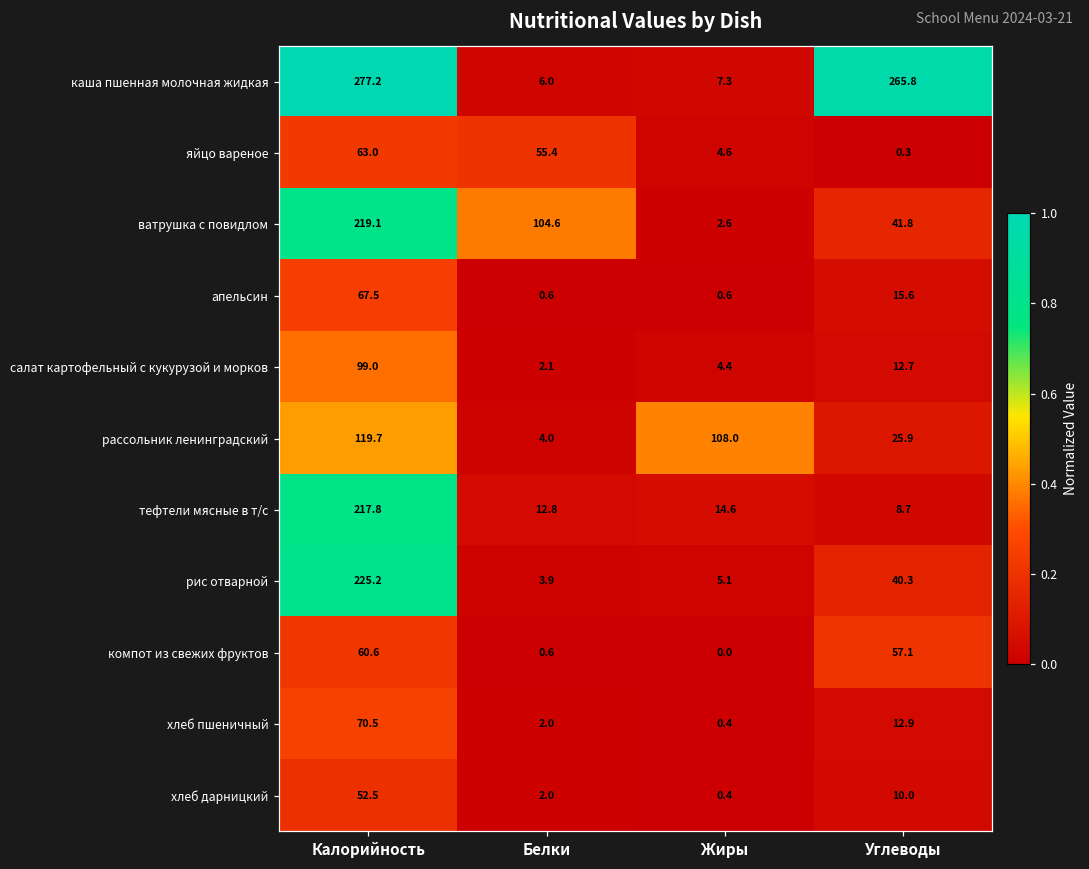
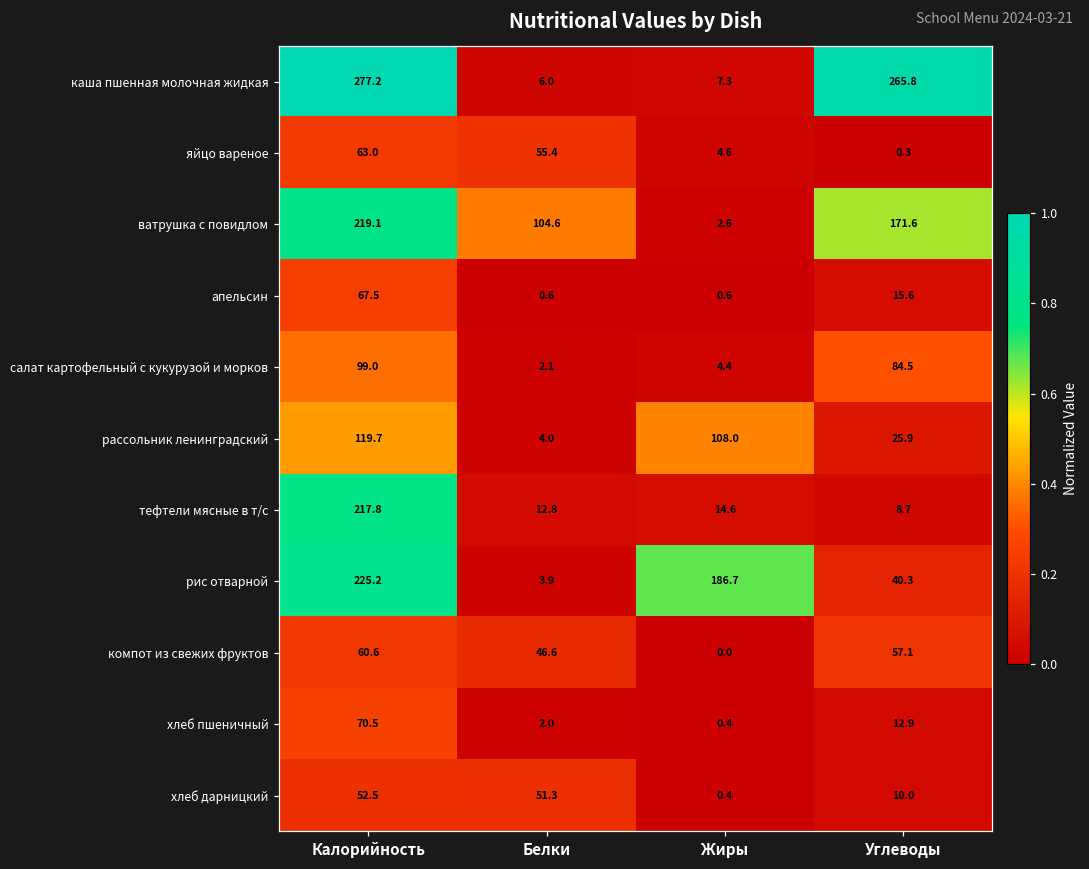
  {
    "каша пшенная молочная жидкая": {
      "Калорийность": 277.2,
      "Белки": 6.0,
      "Жиры": 7.3,
      "Углеводы": 265.8
    },
    "яйцо вареное": {
      "Калорийность": 63.0,
      "Белки": 55.4,
      "Жиры": 4.6,
      "Углеводы": 0.3
    },
    "ватрушка с повидлом": {
      "Калорийность": 219.1,
      "Белки": 104.6,
      "Жиры": 2.6,
-     "Углеводы": 41.8
+     "Углеводы": 171.6
    },
    "апельсин": {
      "Калорийность": 67.5,
      "Белки": 0.6,
      "Жиры": 0.6,
      "Углеводы": 15.6
    },
    "салат картофельный с кукурузой и морков": {
      "Калорийность": 99.0,
      "Белки": 2.1,
      "Жиры": 4.4,
-     "Углеводы": 12.7
+     "Углеводы": 84.5
    },
    "рассольник ленинградский": {
      "Калорийность": 119.7,
      "Белки": 4.0,
      "Жиры": 108.0,
      "Углеводы": 25.9
    },
    "тефтели мясные в т/с": {
      "Калорийность": 217.8,
      "Белки": 12.8,
      "Жиры": 14.6,
      "Углеводы": 8.7
    },
    "рис отварной": {
      "Калорийность": 225.2,
      "Белки": 3.9,
-     "Жиры": 5.1,
+     "Жиры": 186.7,
      "Углеводы": 40.3
    },
    "компот из свежих фруктов": {
      "Калорийность": 60.6,
-     "Белки": 0.6,
+     "Белки": 46.6,
      "Жиры": 0.0,
      "Углеводы": 57.1
    },
    "хлеб пшеничный": {
      "Калорийность": 70.5,
      "Белки": 2.0,
      "Жиры": 0.4,
      "Углеводы": 12.9
    },
    "хлеб дарницкий": {
      "Калорийность": 52.5,
-     "Белки": 2.0,
+     "Белки": 51.3,
      "Жиры": 0.4,
      "Углеводы": 10.0
    }
  }
